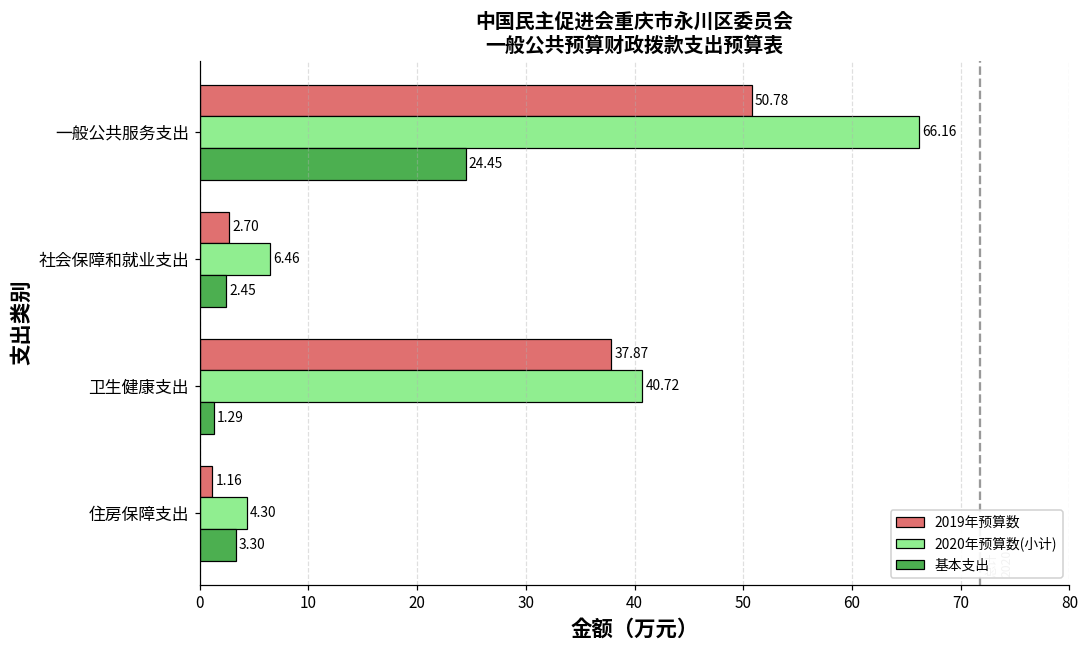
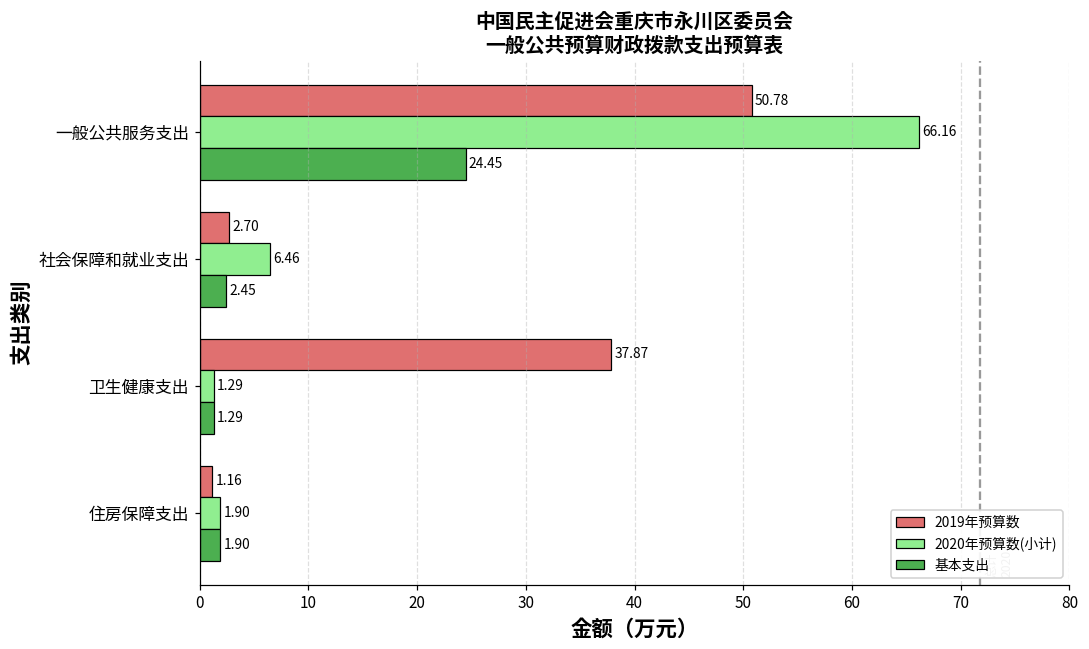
  {
    "2019年预算数": {
      "一般公共服务支出": 50.78,
      "社会保障和就业支出": 2.70,
      "卫生健康支出": 37.87,
      "住房保障支出": 1.16
    },
    "2020年预算数(小计)": {
      "一般公共服务支出": 66.16,
      "社会保障和就业支出": 6.46,
-     "卫生健康支出": 40.72,
-     "住房保障支出": 4.30
+     "卫生健康支出": 1.29,
+     "住房保障支出": 1.90
    },
    "基本支出": {
      "一般公共服务支出": 24.45,
      "社会保障和就业支出": 2.45,
      "卫生健康支出": 1.29,
-     "住房保障支出": 3.30
+     "住房保障支出": 1.90
    }
  }
